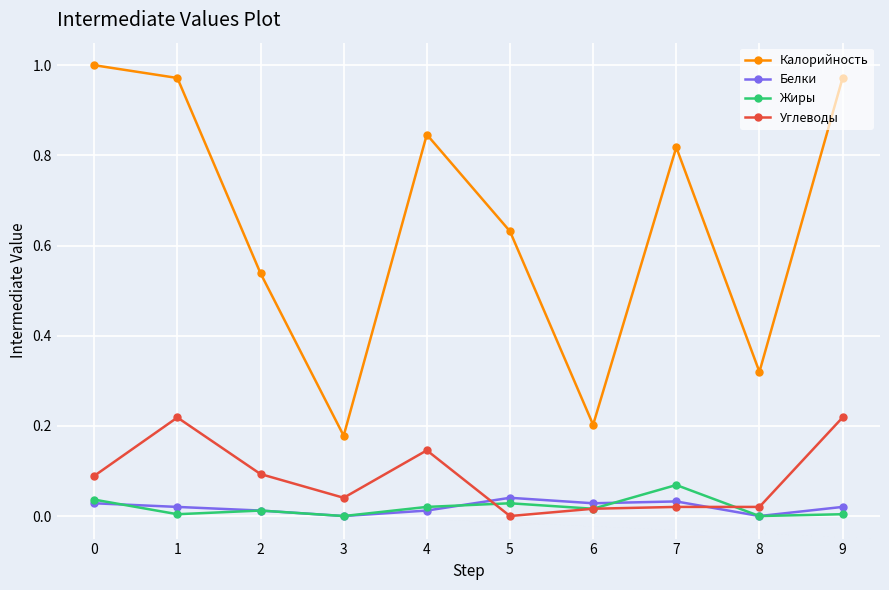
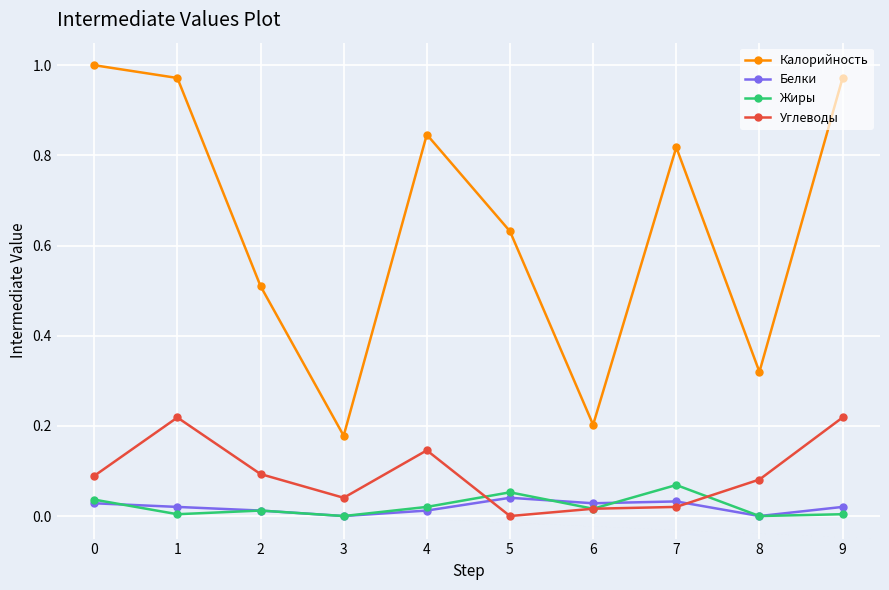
  {
    "Калорийность": {
      "0": 1.00,
      "1": 0.97,
-     "2": 0.54,
+     "2": 0.51,
      "3": 0.18,
      "4": 0.85,
      "5": 0.63,
      "6": 0.20,
      "7": 0.82,
      "8": 0.32
    },
    "Белки": {
      "0": 0.03,
      "1": 0.02,
      "4": 0.01,
      "5": 0.04,
      "6": 0.03,
      "7": 0.03,
      "9": 0.02
    },
    "Жиры": {
      "0": 0.04,
      "1": 0.00,
      "4": 0.02,
-     "5": 0.03,
+     "5": 0.05,
      "7": 0.07,
      "9": 0.00
    },
    "Углеводы": {
      "0": 0.09,
      "1": 0.22,
      "2": 0.09,
      "3": 0.04,
      "4": 0.15,
      "5": 0.00,
      "7": 0.02,
-     "8": 0.02,
+     "8": 0.08,
      "9": 0.22
    }
  }
